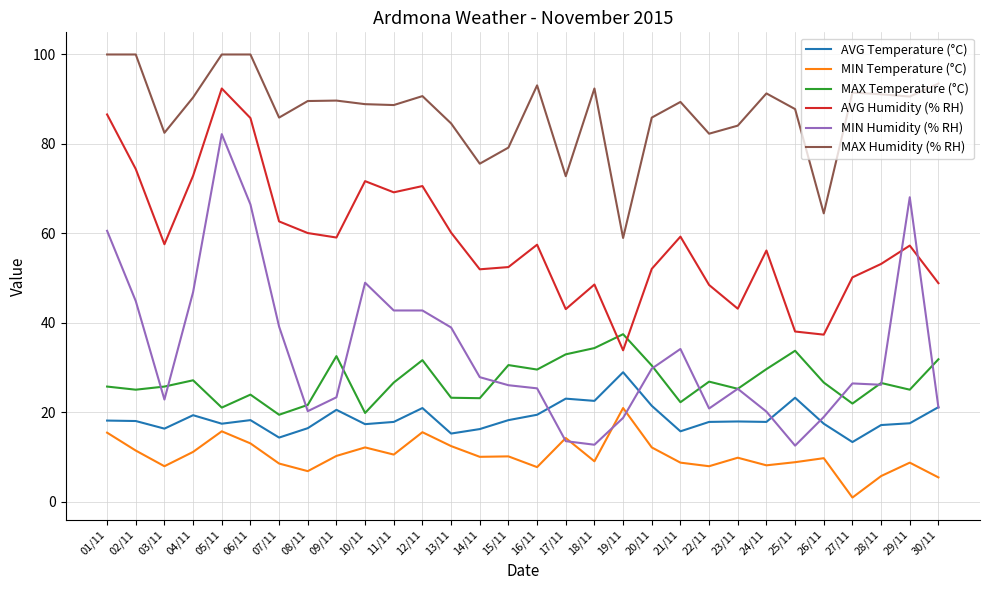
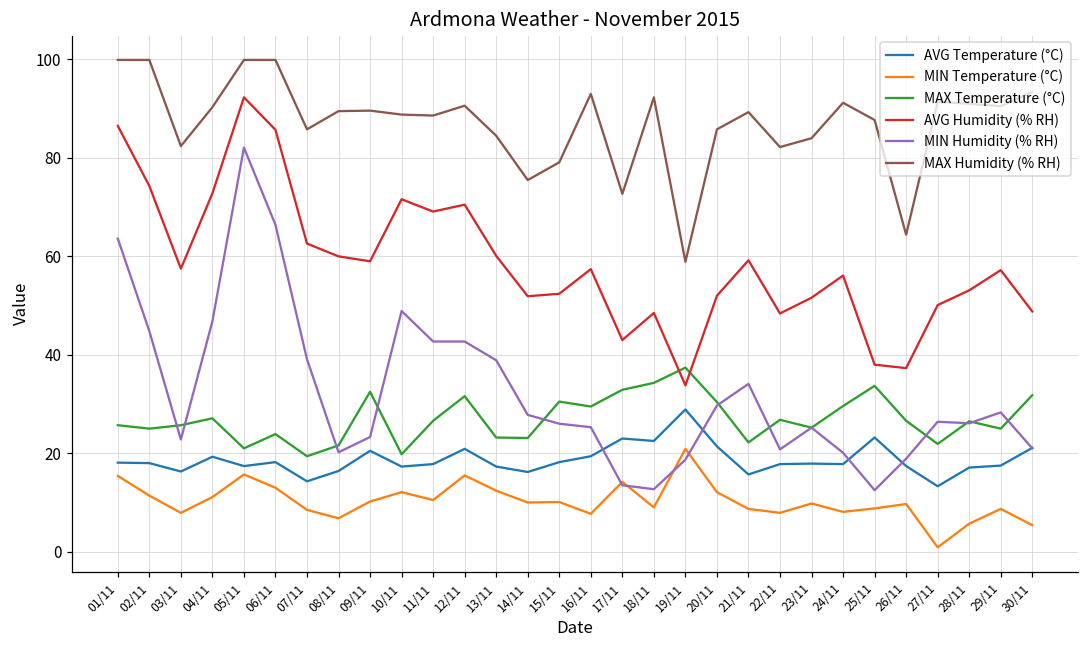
  {
    "AVG Temperature (°C)": {
      "01/11": 18,
      "02/11": 18,
      "03/11": 16,
      "04/11": 19,
      "05/11": 17,
      "06/11": 18,
      "07/11": 14,
      "08/11": 16,
      "09/11": 21,
      "10/11": 17,
      "11/11": 18,
      "12/11": 21,
-     "13/11": 15,
+     "13/11": 17,
      "14/11": 16,
      "15/11": 18,
      "16/11": 19,
      "17/11": 23,
      "18/11": 23,
      "19/11": 29,
      "20/11": 21,
      "21/11": 16,
      "22/11": 18,
      "23/11": 18,
      "24/11": 18,
      "25/11": 23,
      "26/11": 17,
      "27/11": 13,
      "28/11": 17,
      "29/11": 18
    },
    "MIN Temperature (°C)": {
      "01/11": 15,
      "02/11": 11,
      "03/11": 8,
      "04/11": 11,
      "05/11": 16,
      "06/11": 13,
      "07/11": 9,
      "08/11": 7,
      "09/11": 10,
      "10/11": 12,
      "11/11": 11,
      "12/11": 16,
      "13/11": 12,
      "14/11": 10,
      "15/11": 10,
      "16/11": 8,
      "17/11": 14,
      "18/11": 9,
      "19/11": 21,
      "20/11": 12,
      "21/11": 9,
      "22/11": 8,
      "23/11": 10,
      "24/11": 8,
      "25/11": 9,
      "26/11": 10,
      "27/11": 1,
      "28/11": 6,
      "29/11": 9,
      "30/11": 5
    },
    "MAX Temperature (°C)": {
      "01/11": 26,
      "02/11": 25,
      "03/11": 26,
      "04/11": 27,
      "05/11": 21,
      "06/11": 24,
      "07/11": 19,
      "08/11": 22,
      "09/11": 33,
      "10/11": 20,
      "11/11": 27,
      "12/11": 32,
      "13/11": 23,
      "14/11": 23,
      "15/11": 31,
      "16/11": 30,
      "17/11": 33,
      "18/11": 34,
      "19/11": 37,
      "20/11": 30,
      "21/11": 22,
      "22/11": 27,
      "24/11": 30,
      "25/11": 34,
      "26/11": 27,
      "27/11": 22,
      "29/11": 25,
      "30/11": 32
    },
    "AVG Humidity (% RH)": {
      "01/11": 87,
      "02/11": 74,
      "03/11": 58,
      "04/11": 73,
      "05/11": 92,
      "06/11": 86,
      "07/11": 63,
      "08/11": 60,
      "09/11": 59,
      "10/11": 72,
      "11/11": 69,
      "12/11": 71,
      "13/11": 60,
      "14/11": 52,
      "15/11": 52,
      "16/11": 57,
      "17/11": 43,
      "18/11": 49,
      "19/11": 34,
      "20/11": 52,
      "21/11": 59,
      "22/11": 48,
-     "23/11": 43,
+     "23/11": 52,
      "24/11": 56,
      "25/11": 38,
      "26/11": 37,
      "27/11": 50,
      "28/11": 53,
      "29/11": 57,
      "30/11": 49
    },
    "MIN Humidity (% RH)": {
-     "01/11": 61,
+     "01/11": 64,
      "02/11": 45,
      "03/11": 23,
      "04/11": 47,
      "05/11": 82,
      "06/11": 66,
      "07/11": 39,
      "08/11": 20,
      "09/11": 23,
      "10/11": 49,
      "11/11": 43,
      "12/11": 43,
      "13/11": 39,
      "14/11": 28,
      "15/11": 26,
      "16/11": 25,
      "17/11": 14,
      "18/11": 13,
      "19/11": 19,
      "20/11": 30,
      "21/11": 34,
      "22/11": 21,
      "24/11": 20,
      "25/11": 13,
      "26/11": 19,
      "27/11": 26,
-     "29/11": 68
+     "29/11": 28
    },
    "MAX Humidity (% RH)": {
      "01/11": 100,
      "02/11": 100,
      "03/11": 82,
      "04/11": 90,
      "05/11": 100,
      "06/11": 100,
      "07/11": 86,
      "08/11": 90,
      "09/11": 90,
      "10/11": 89,
      "11/11": 89,
      "12/11": 91,
      "13/11": 85,
      "14/11": 76,
      "15/11": 79,
      "16/11": 93,
      "17/11": 73,
      "18/11": 92,
      "19/11": 59,
      "20/11": 86,
      "21/11": 89,
      "22/11": 82,
      "23/11": 84,
      "24/11": 91,
      "25/11": 88,
      "26/11": 64
    }
  }
